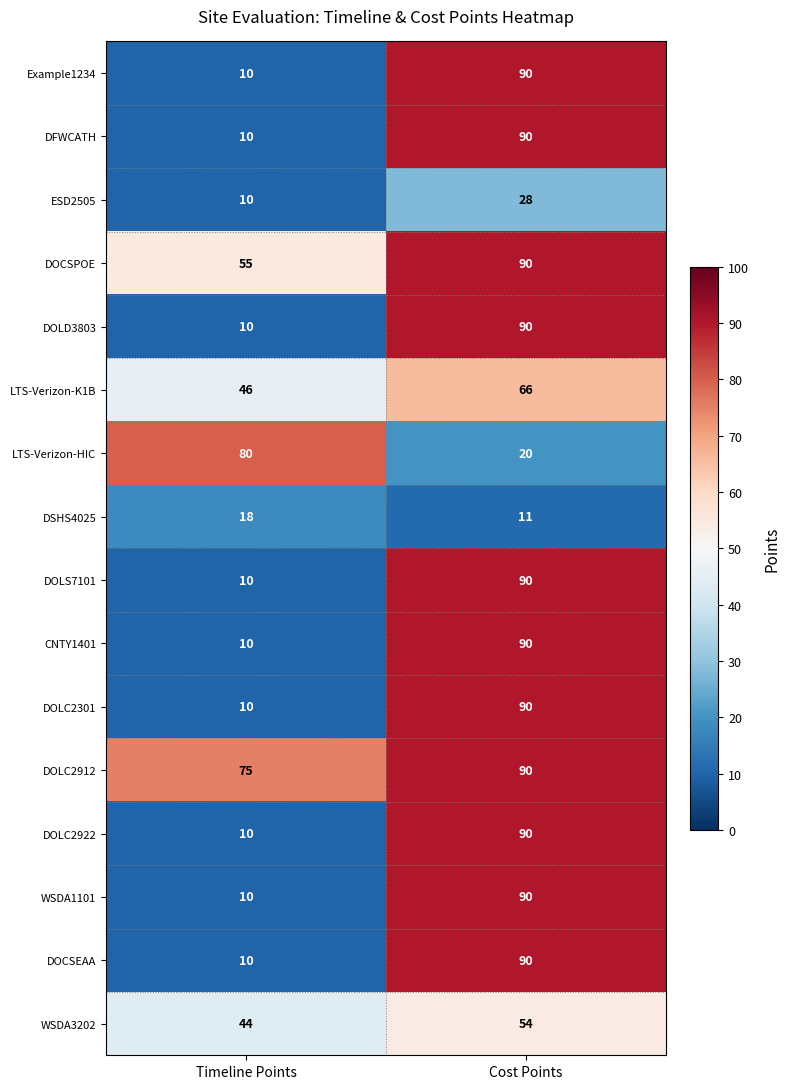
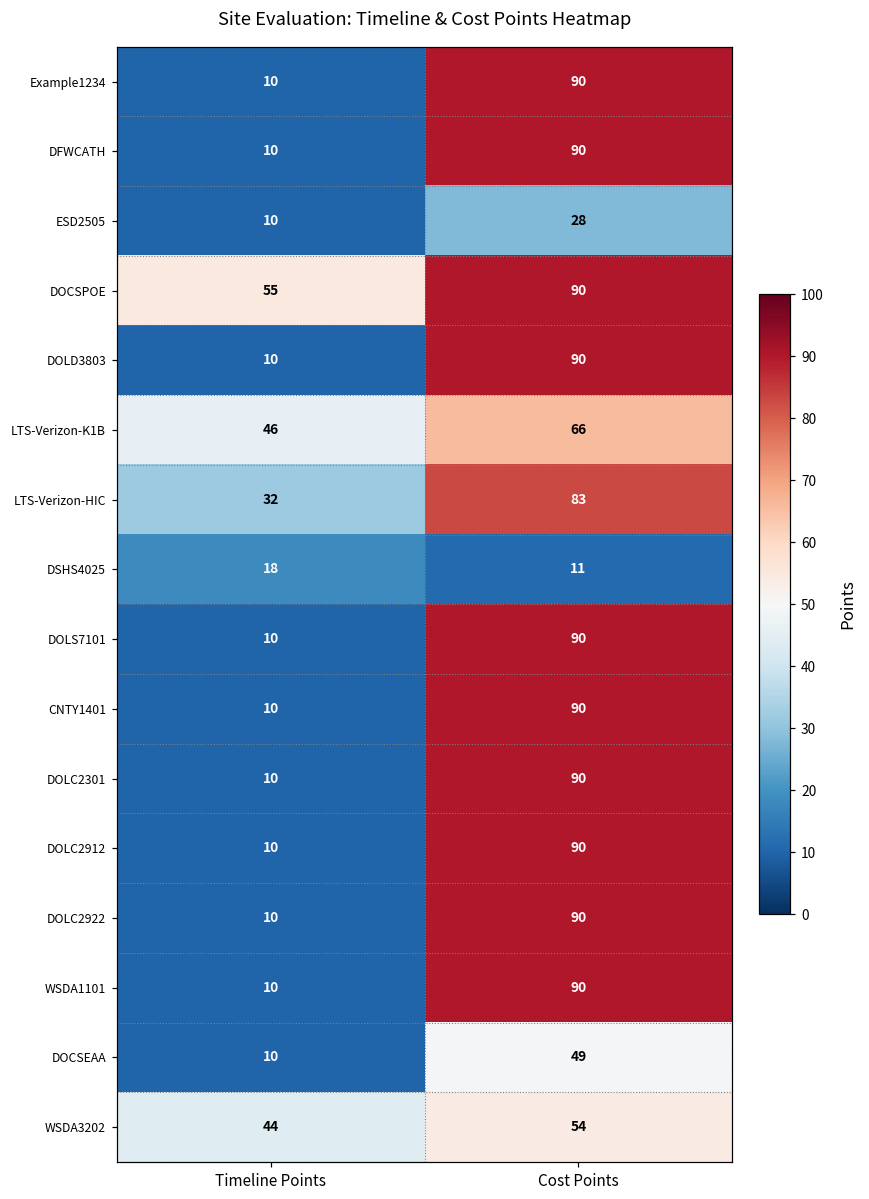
  {
    "Example1234": {
      "Timeline Points": 10,
      "Cost Points": 90
    },
    "DFWCATH": {
      "Timeline Points": 10,
      "Cost Points": 90
    },
    "ESD2505": {
      "Timeline Points": 10,
      "Cost Points": 28
    },
    "DOCSPOE": {
      "Timeline Points": 55,
      "Cost Points": 90
    },
    "DOLD3803": {
      "Timeline Points": 10,
      "Cost Points": 90
    },
    "LTS-Verizon-K1B": {
      "Timeline Points": 46,
      "Cost Points": 66
    },
    "LTS-Verizon-HIC": {
-     "Timeline Points": 80,
-     "Cost Points": 20
+     "Timeline Points": 32,
+     "Cost Points": 83
    },
    "DSHS4025": {
      "Timeline Points": 18,
      "Cost Points": 11
    },
    "DOLS7101": {
      "Timeline Points": 10,
      "Cost Points": 90
    },
    "CNTY1401": {
      "Timeline Points": 10,
      "Cost Points": 90
    },
    "DOLC2301": {
      "Timeline Points": 10,
      "Cost Points": 90
    },
    "DOLC2912": {
-     "Timeline Points": 75,
+     "Timeline Points": 10,
      "Cost Points": 90
    },
    "DOLC2922": {
      "Timeline Points": 10,
      "Cost Points": 90
    },
    "WSDA1101": {
      "Timeline Points": 10,
      "Cost Points": 90
    },
    "DOCSEAA": {
      "Timeline Points": 10,
-     "Cost Points": 90
+     "Cost Points": 49
    },
    "WSDA3202": {
      "Timeline Points": 44,
      "Cost Points": 54
    }
  }
